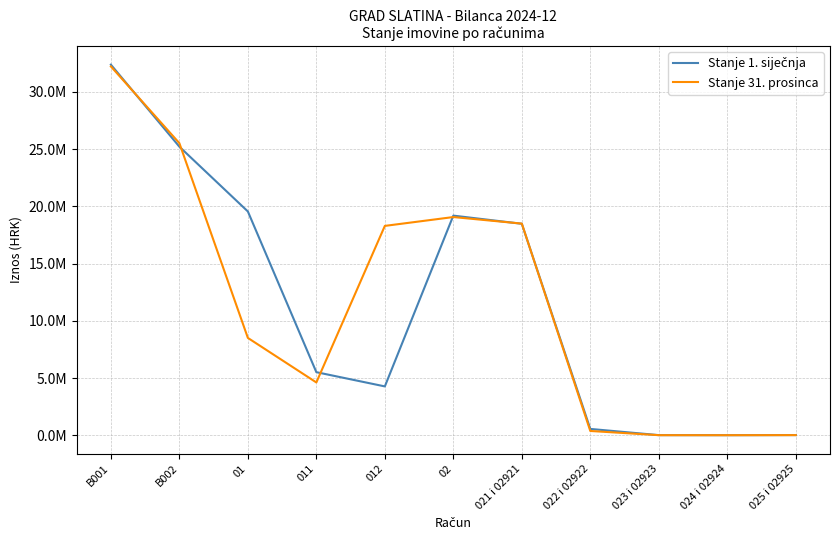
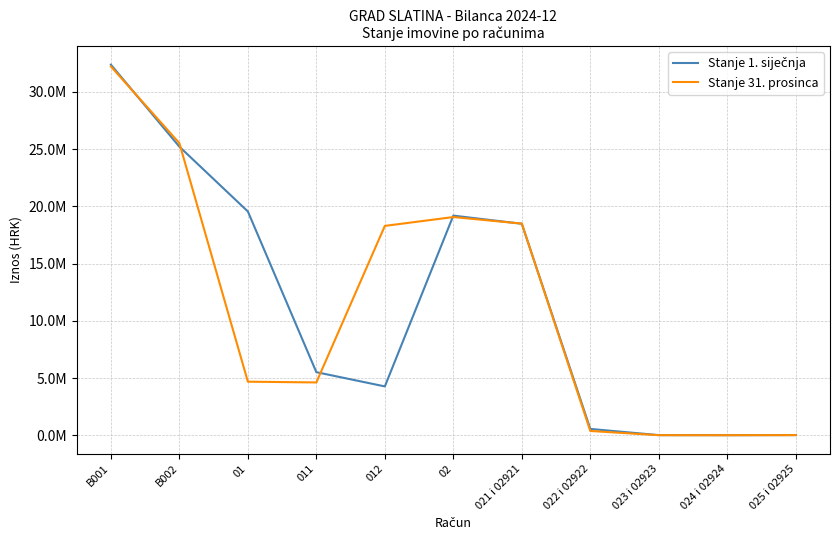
  {
    "Stanje 1. siječnja": {
      "B002": 25200000,
      "01": 19600000,
      "011": 5500000,
      "012": 4300000
    },
    "Stanje 31. prosinca": {
      "B002": 25500000,
-     "01": 8500000,
+     "01": 4700000,
      "011": 4600000,
      "012": 18300000
    }
  }
